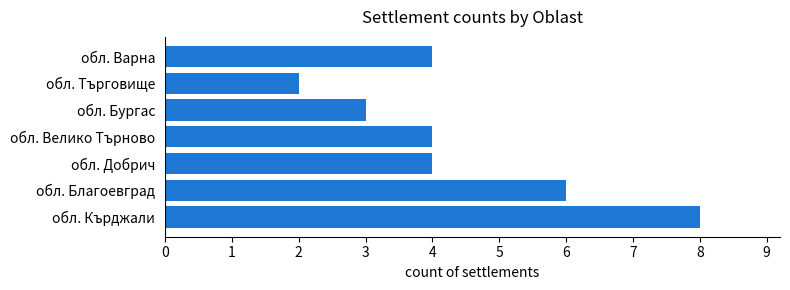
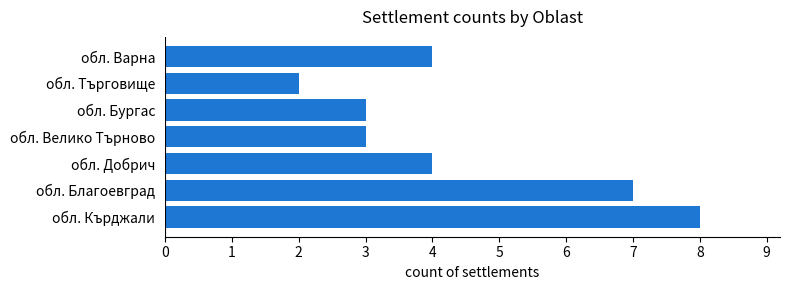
  {
    "обл. Варна": 4,
    "обл. Търговище": 2,
    "обл. Бургас": 3,
-   "обл. Велико Търново": 4,
+   "обл. Велико Търново": 3,
    "обл. Добрич": 4,
-   "обл. Благоевград": 6,
+   "обл. Благоевград": 7,
    "обл. Кърджали": 8
  }
